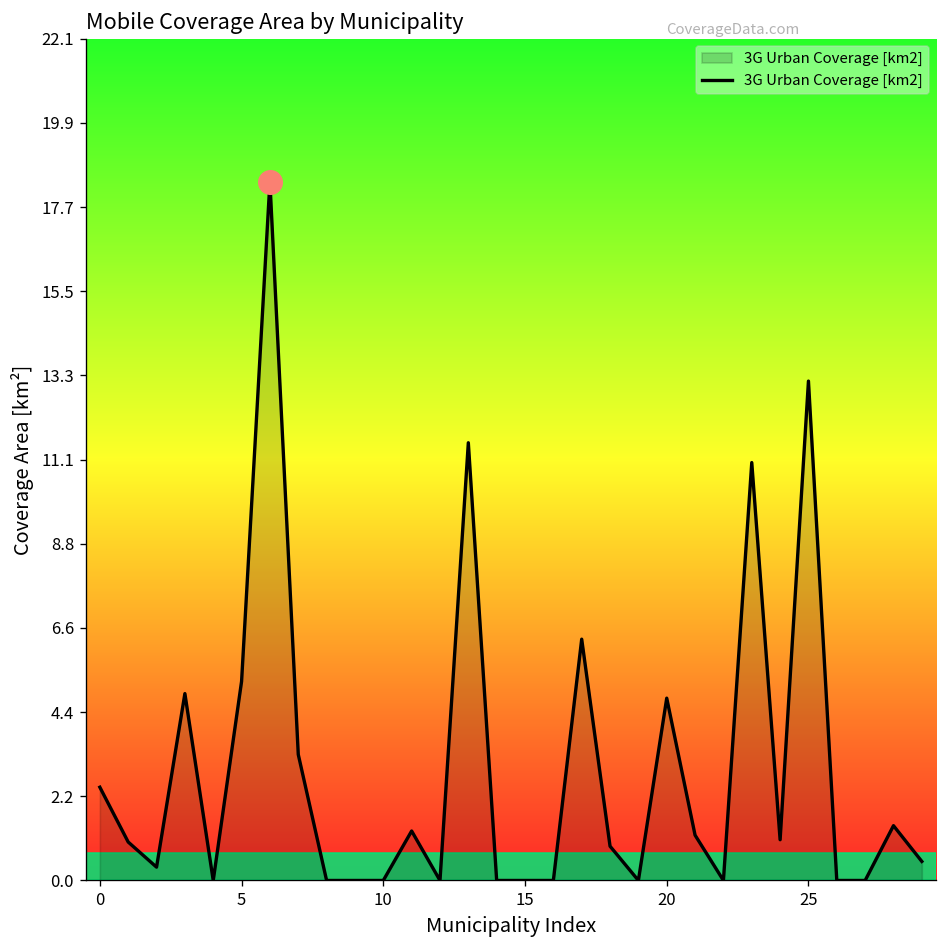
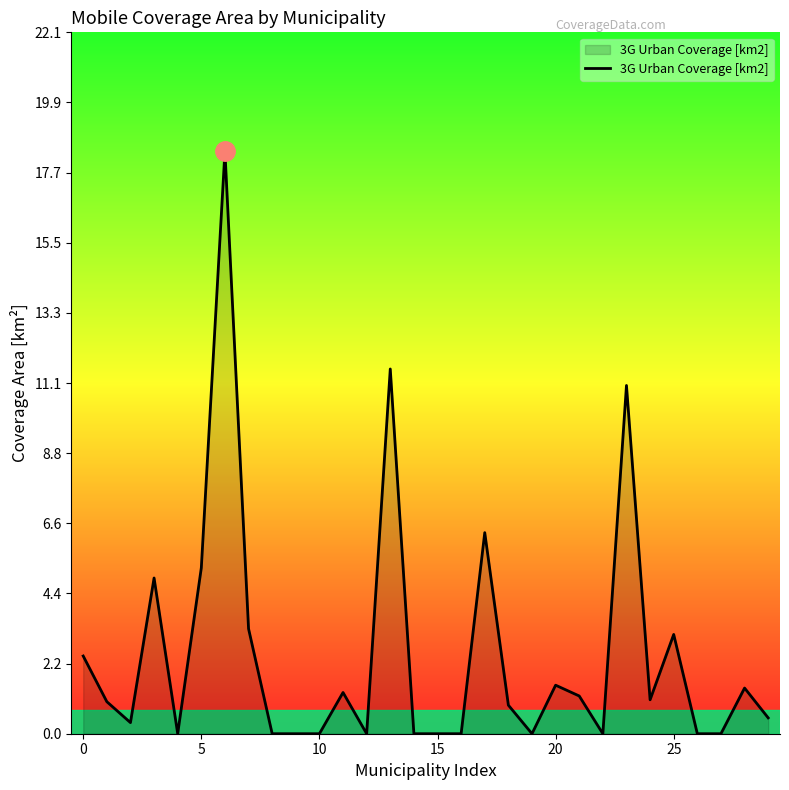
  {
    "3G Urban Coverage [km2]": {
      "0": 2.5,
      "5": 5.2,
-     "20": 4.8,
-     "25": 13.1
+     "20": 1.5,
+     "25": 3.1
    }
  }
